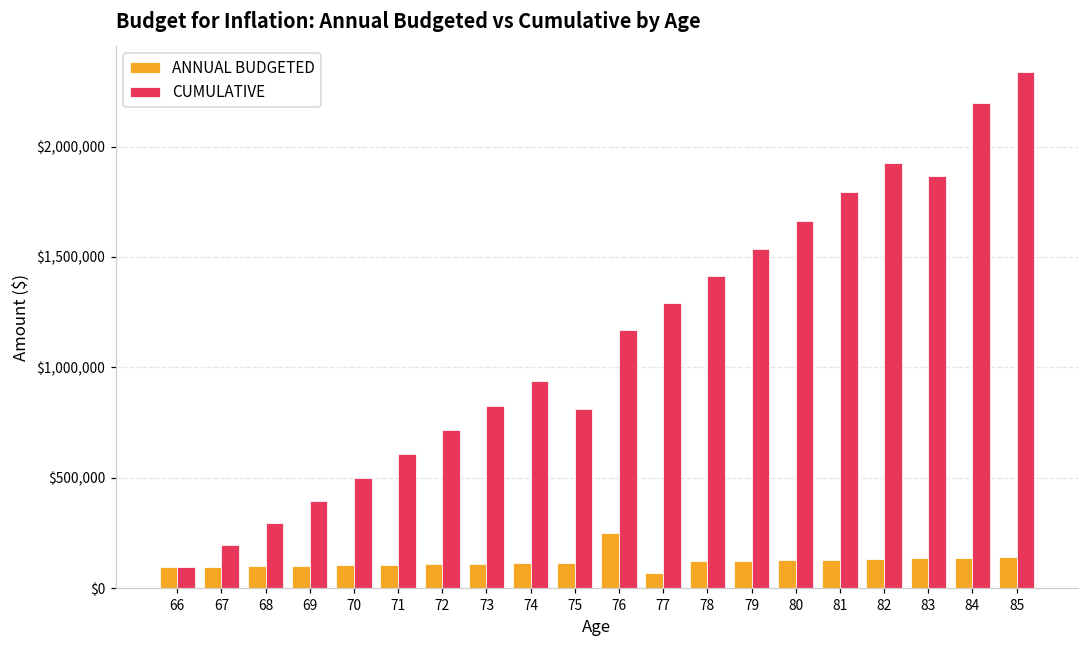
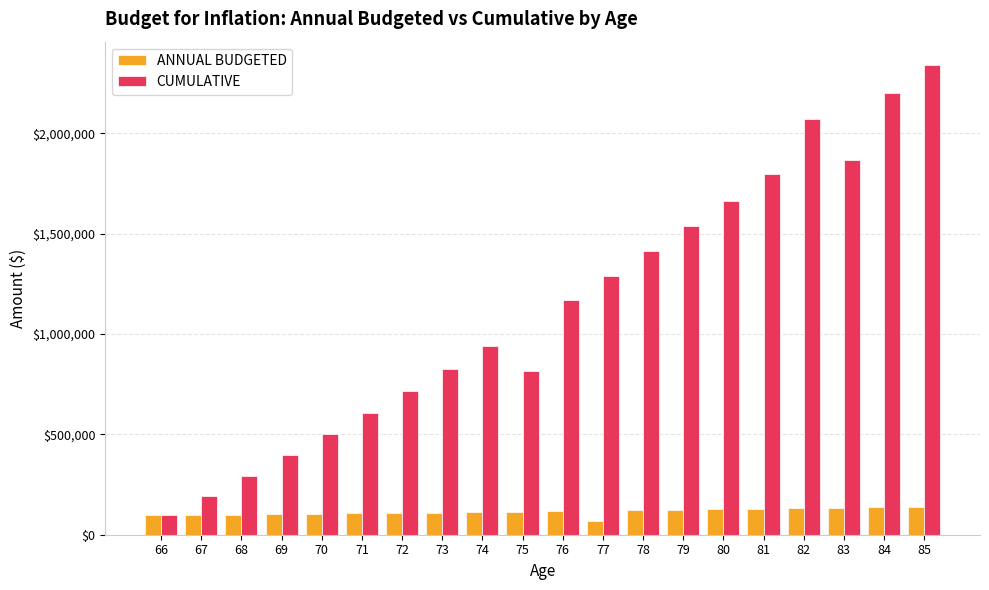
  {
    "ANNUAL BUDGETED": {
      "66": "$100,000",
      "67": "$100,000",
      "68": "$100,000",
      "69": "$100,000",
      "70": "$100,000",
      "71": "$110,000",
      "72": "$110,000",
      "73": "$110,000",
      "74": "$110,000",
      "75": "$120,000",
-     "76": "$250,000",
+     "76": "$120,000",
      "77": "$70,000",
      "78": "$120,000",
      "79": "$120,000",
      "80": "$130,000",
      "81": "$130,000",
      "82": "$130,000",
      "83": "$130,000",
      "84": "$140,000",
      "85": "$140,000"
    },
    "CUMULATIVE": {
      "66": "$100,000",
      "67": "$190,000",
      "68": "$290,000",
      "69": "$400,000",
      "70": "$500,000",
      "71": "$610,000",
      "72": "$720,000",
      "73": "$830,000",
      "74": "$940,000",
      "75": "$810,000",
      "76": "$1,170,000",
      "77": "$1,290,000",
      "78": "$1,410,000",
      "79": "$1,540,000",
      "80": "$1,660,000",
      "81": "$1,790,000",
-     "82": "$1,930,000",
+     "82": "$2,070,000",
      "83": "$1,870,000",
      "84": "$2,200,000",
      "85": "$2,340,000"
    }
  }
